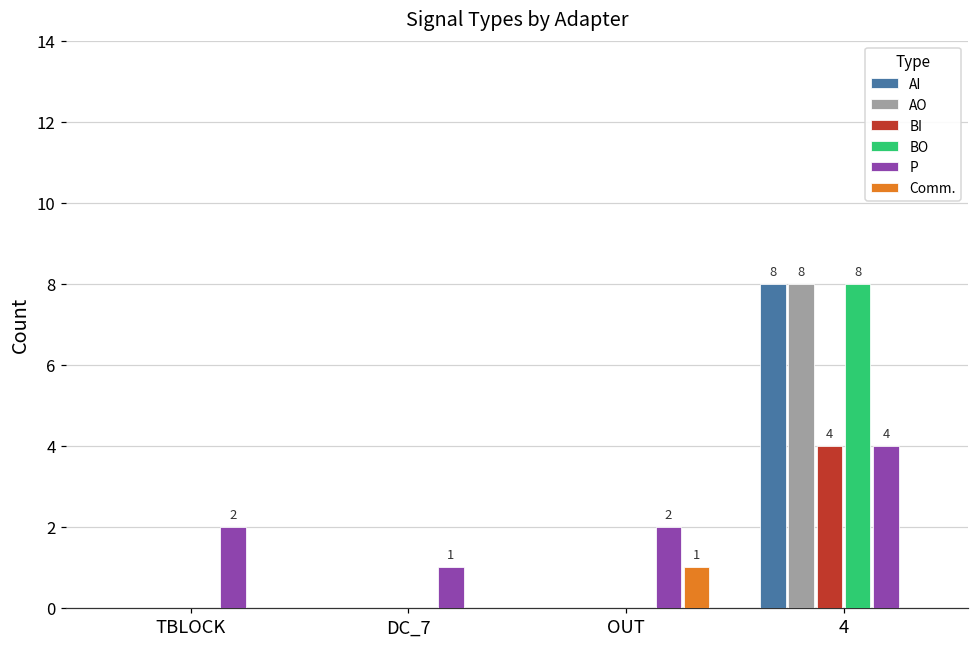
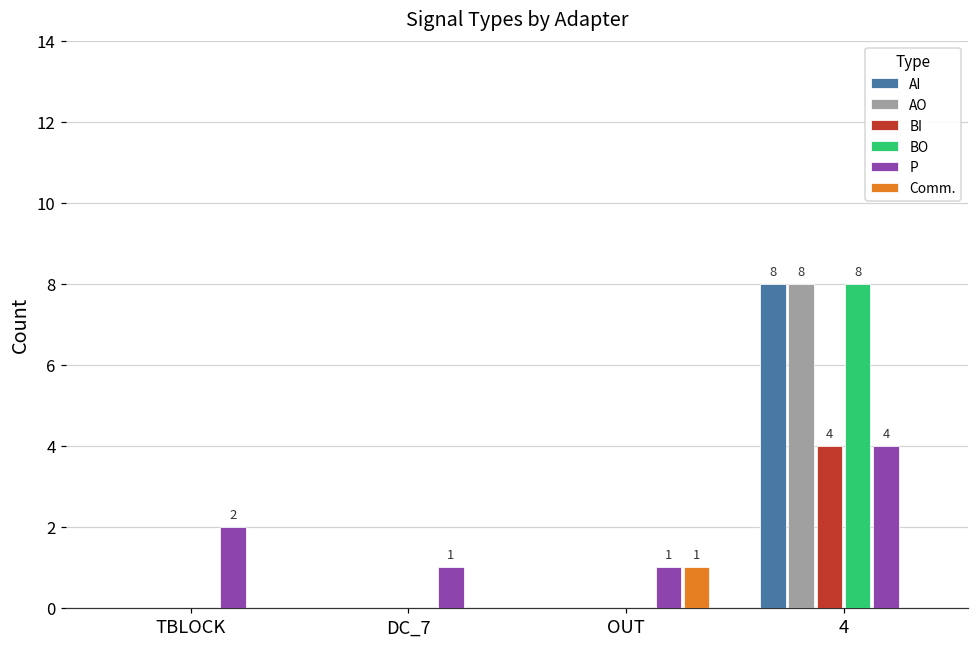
  {
    "AI": {
      "4": 8
    },
    "AO": {
      "4": 8
    },
    "BI": {
      "4": 4
    },
    "BO": {
      "4": 8
    },
    "P": {
      "TBLOCK": 2,
      "DC_7": 1,
-     "OUT": 2,
+     "OUT": 1,
      "4": 4
    },
    "Comm.": {
      "OUT": 1
    }
  }
